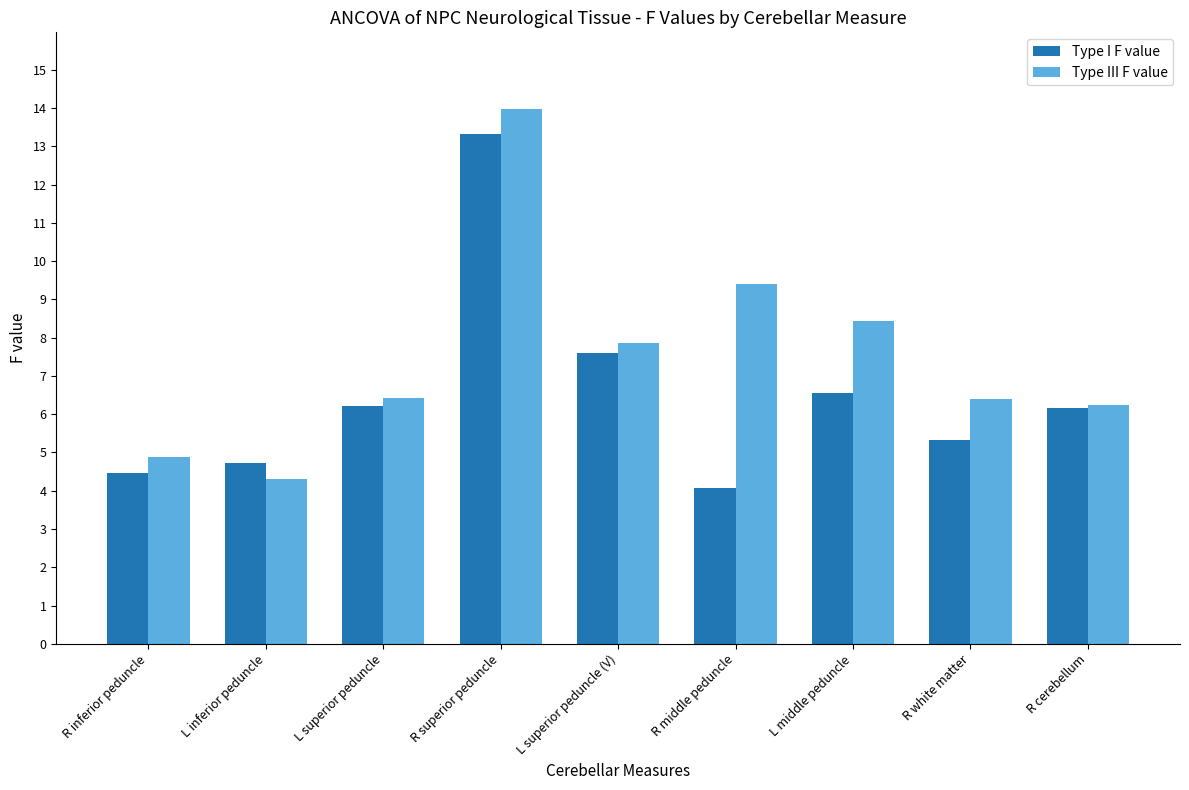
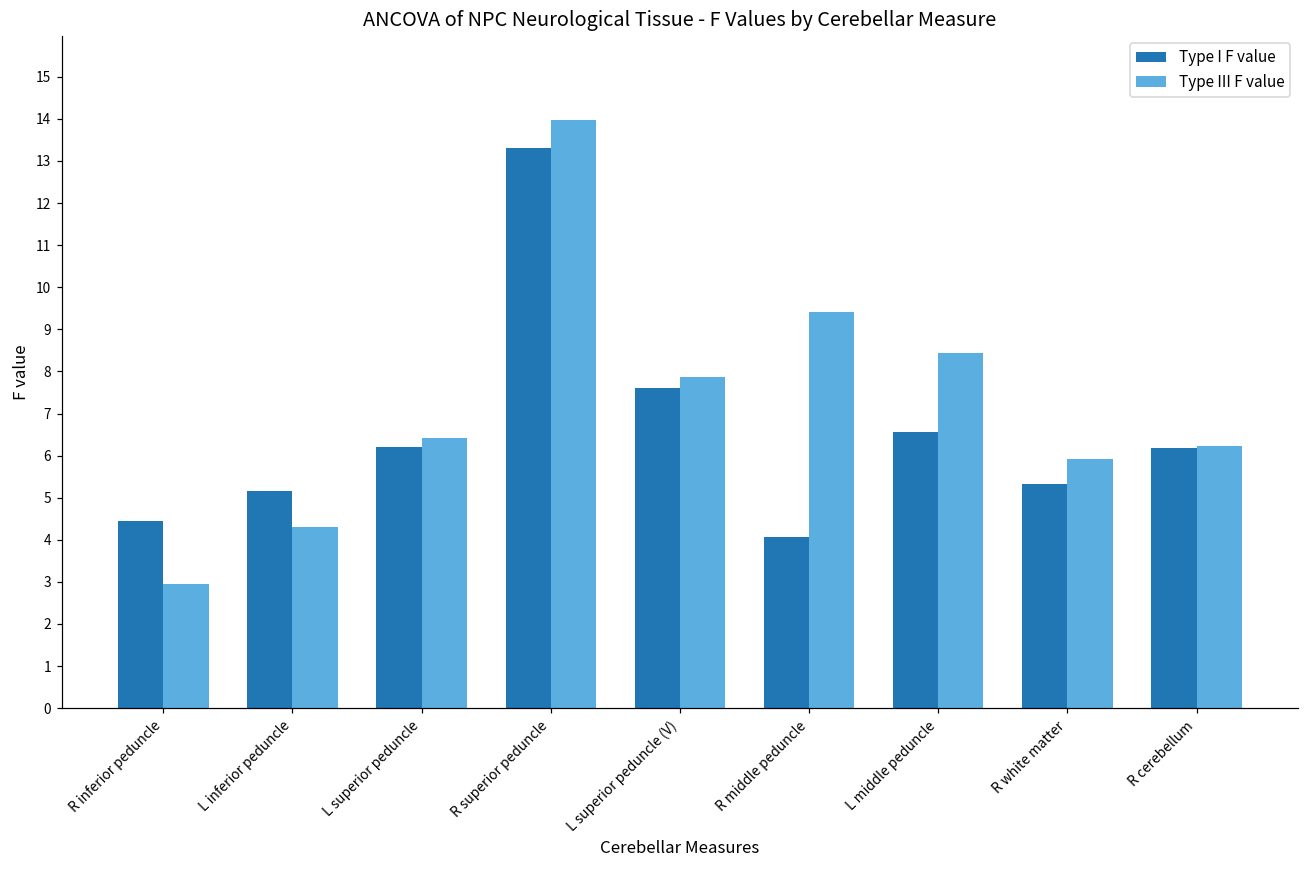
  {
    "Type I F value": {
      "R inferior peduncle": 4.5,
-     "L inferior peduncle": 4.7,
+     "L inferior peduncle": 5.2,
      "L superior peduncle": 6.2,
      "R superior peduncle": 13.3,
      "L superior peduncle (V)": 7.6,
      "R middle peduncle": 4.1,
      "L middle peduncle": 6.6,
      "R white matter": 5.3,
      "R cerebellum": 6.2
    },
    "Type III F value": {
-     "R inferior peduncle": 4.9,
+     "R inferior peduncle": 2.9,
      "L inferior peduncle": 4.3,
      "L superior peduncle": 6.4,
      "R superior peduncle": 14.0,
      "L superior peduncle (V)": 7.9,
      "R middle peduncle": 9.4,
      "L middle peduncle": 8.4,
-     "R white matter": 6.4,
+     "R white matter": 5.9,
      "R cerebellum": 6.2
    }
  }
